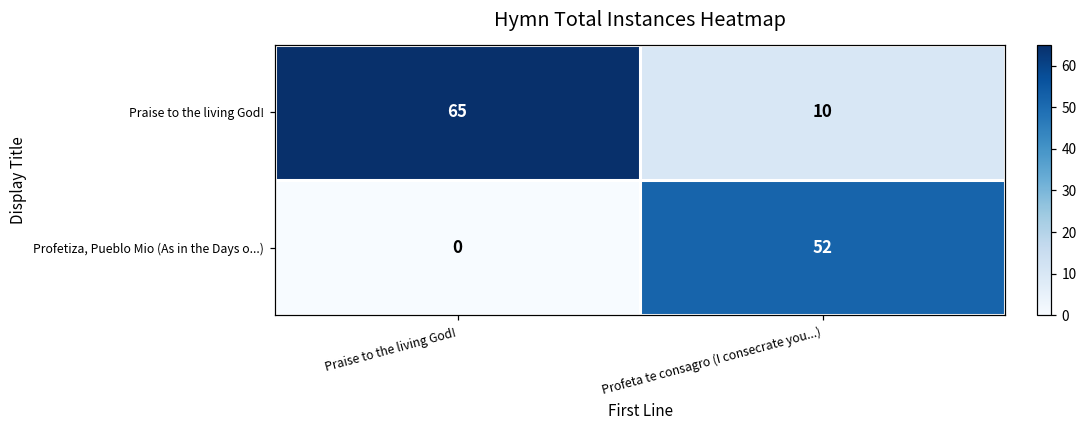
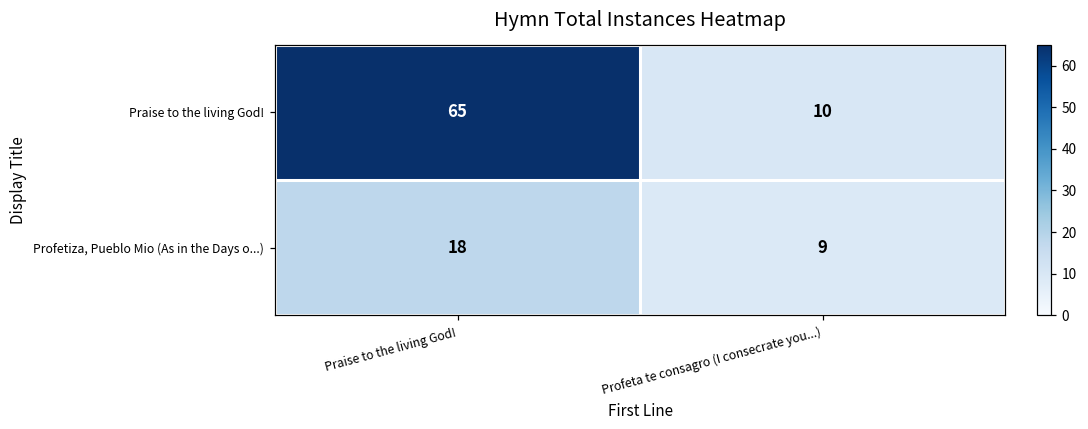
  {
    "Praise to the living God!": {
      "Praise to the living God!": 65,
      "Profeta te consagro (I consecrate you...)": 10
    },
    "Profetiza, Pueblo Mio (As in the Days o...)": {
-     "Praise to the living God!": 0,
-     "Profeta te consagro (I consecrate you...)": 52
+     "Praise to the living God!": 18,
+     "Profeta te consagro (I consecrate you...)": 9
    }
  }
